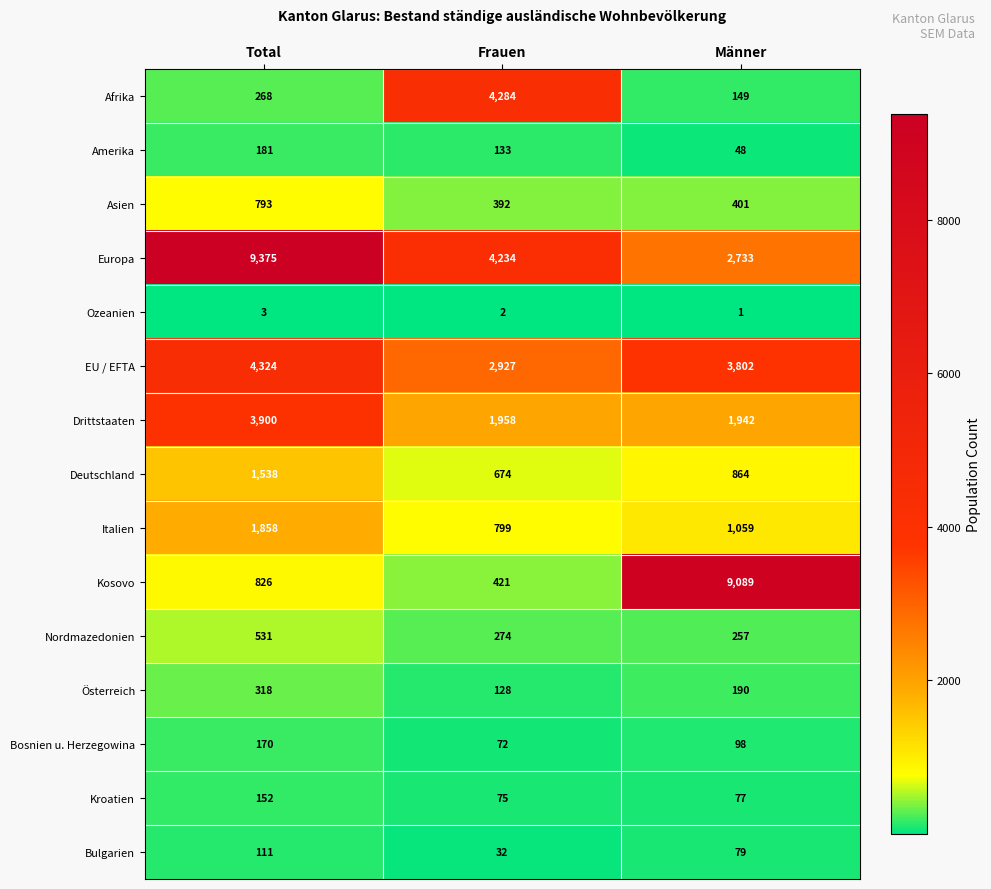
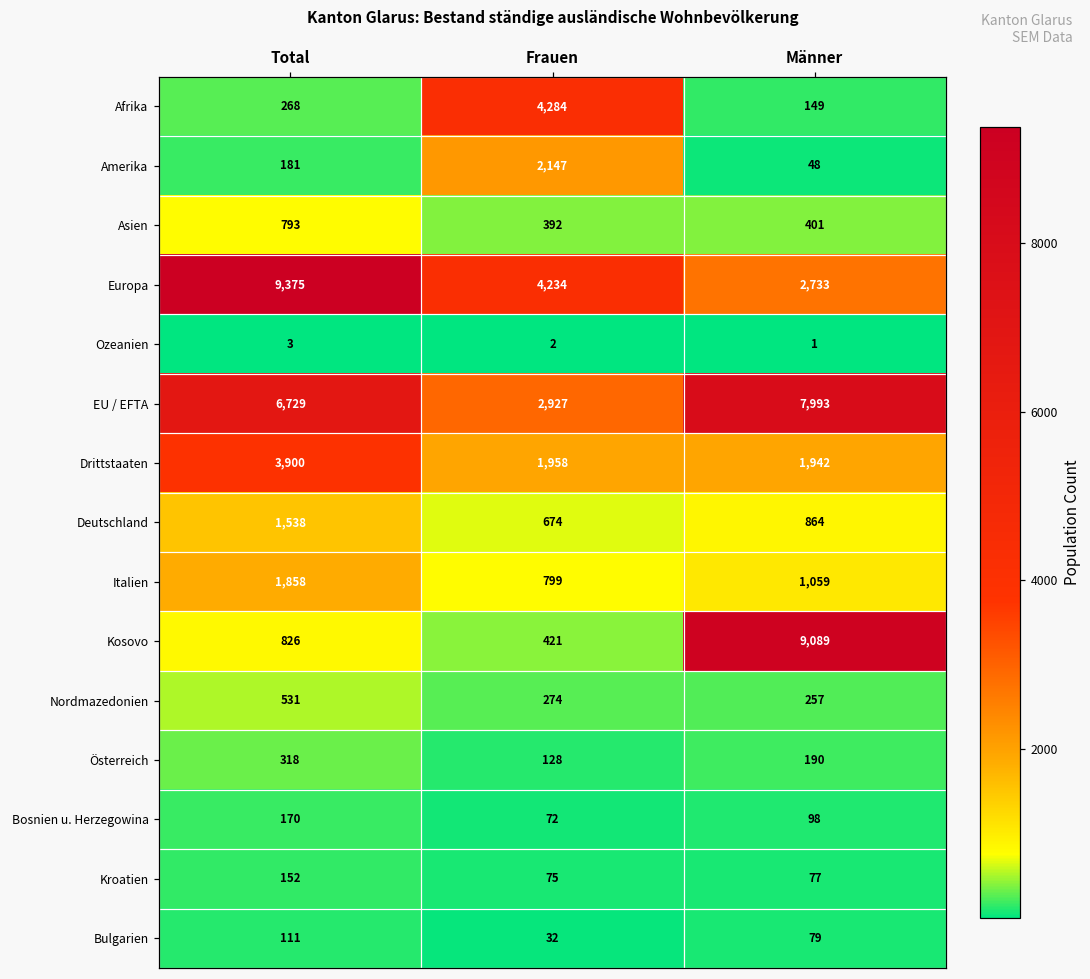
  {
    "Afrika": {
      "Total": "268",
      "Frauen": "4,284",
      "Männer": "149"
    },
    "Amerika": {
      "Total": "181",
-     "Frauen": "133",
+     "Frauen": "2,147",
      "Männer": "48"
    },
    "Asien": {
      "Total": "793",
      "Frauen": "392",
      "Männer": "401"
    },
    "Europa": {
      "Total": "9,375",
      "Frauen": "4,234",
      "Männer": "2,733"
    },
    "Ozeanien": {
      "Total": "3",
      "Frauen": "2",
      "Männer": "1"
    },
    "EU / EFTA": {
-     "Total": "4,324",
+     "Total": "6,729",
      "Frauen": "2,927",
-     "Männer": "3,802"
+     "Männer": "7,993"
    },
    "Drittstaaten": {
      "Total": "3,900",
      "Frauen": "1,958",
      "Männer": "1,942"
    },
    "Deutschland": {
      "Total": "1,538",
      "Frauen": "674",
      "Männer": "864"
    },
    "Italien": {
      "Total": "1,858",
      "Frauen": "799",
      "Männer": "1,059"
    },
    "Kosovo": {
      "Total": "826",
      "Frauen": "421",
      "Männer": "9,089"
    },
    "Nordmazedonien": {
      "Total": "531",
      "Frauen": "274",
      "Männer": "257"
    },
    "Österreich": {
      "Total": "318",
      "Frauen": "128",
      "Männer": "190"
    },
    "Bosnien u. Herzegowina": {
      "Total": "170",
      "Frauen": "72",
      "Männer": "98"
    },
    "Kroatien": {
      "Total": "152",
      "Frauen": "75",
      "Männer": "77"
    },
    "Bulgarien": {
      "Total": "111",
      "Frauen": "32",
      "Männer": "79"
    }
  }
